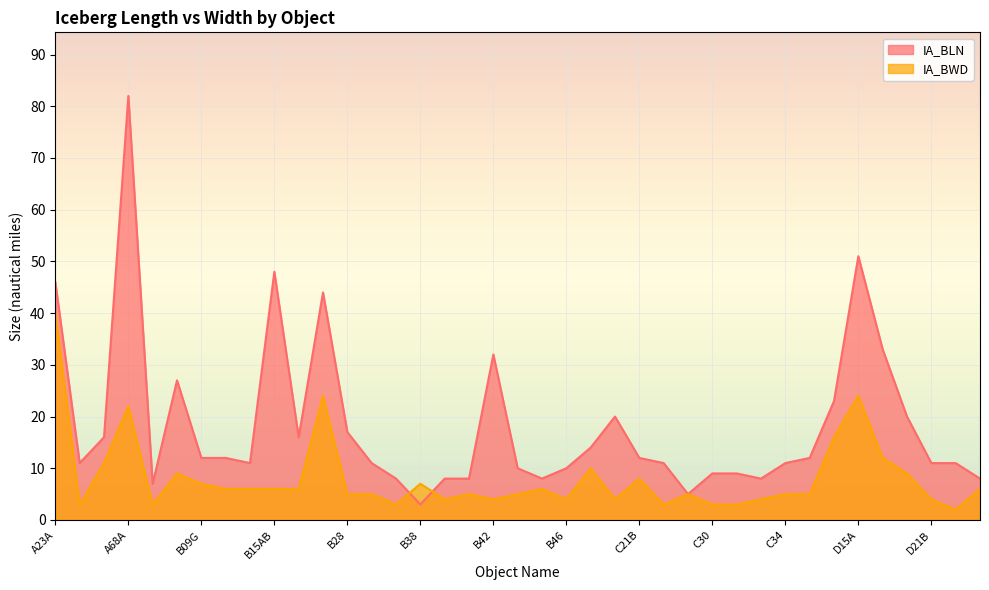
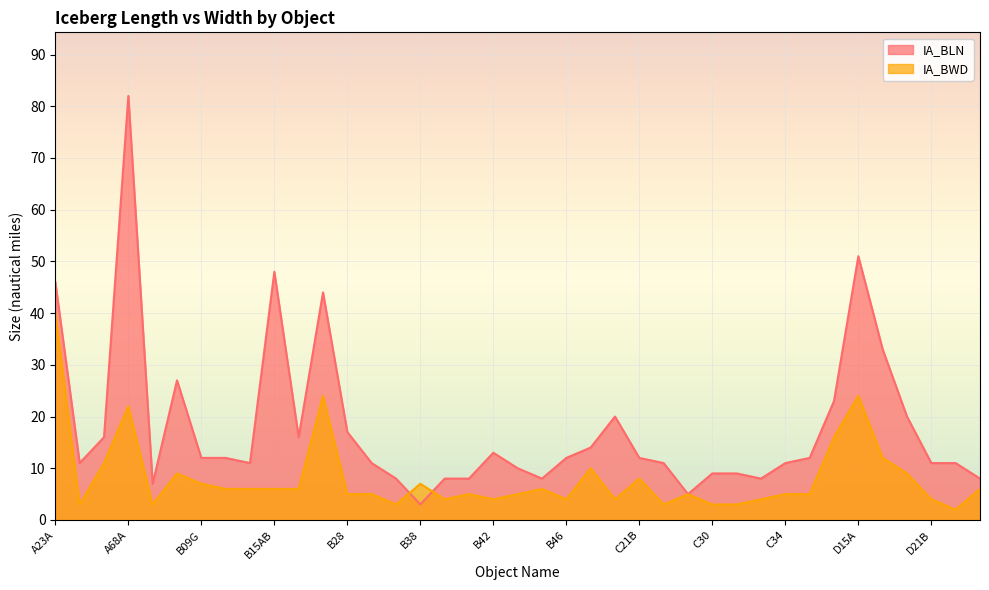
  {
    "IA_BLN": {
      "A23A": 46,
      "A68A": 82,
      "B09G": 12,
      "B15AB": 48,
      "B28": 17,
      "B38": 3,
-     "B42": 32,
-     "B46": 10,
+     "B42": 13,
+     "B46": 12,
      "C21B": 12,
      "C30": 9,
      "C34": 11,
      "D15A": 51,
      "D21B": 11
    },
    "IA_BWD": {
      "A23A": 40,
      "A68A": 22,
      "B09G": 7,
      "B15AB": 6,
      "B28": 5,
      "B38": 7,
      "B42": 4,
      "B46": 4,
      "C21B": 8,
      "C30": 3,
      "C34": 5,
      "D15A": 24,
      "D21B": 4
    }
  }
